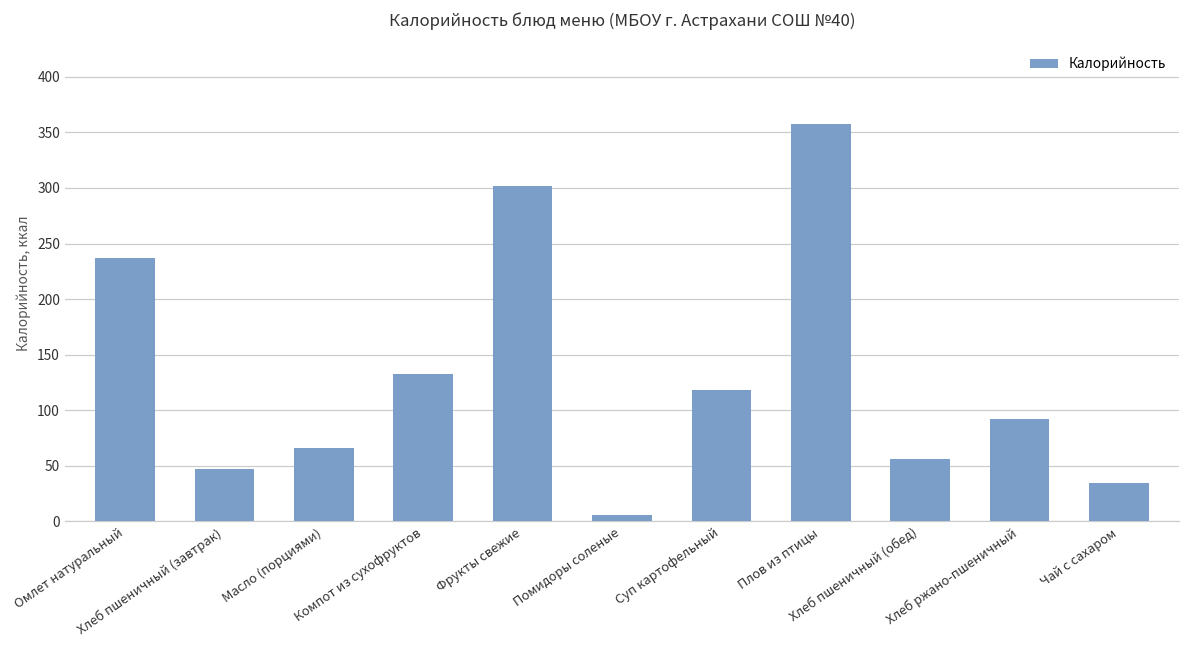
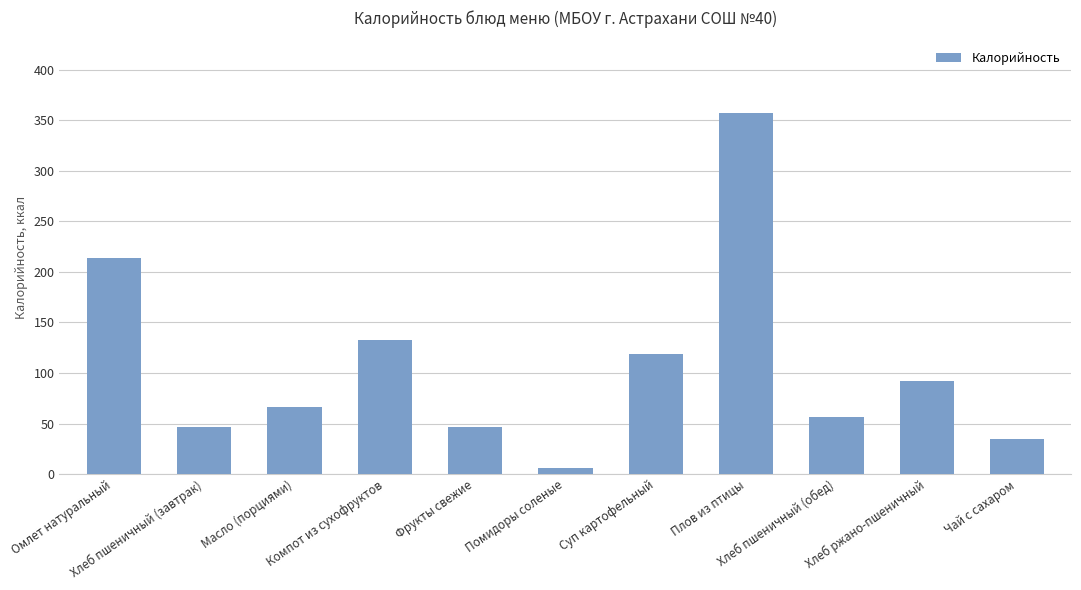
  {
-   "Омлет натуральный": 237,
+   "Омлет натуральный": 213,
    "Хлеб пшеничный (завтрак)": 47,
    "Масло (порциями)": 66,
    "Компот из сухофруктов": 133,
-   "Фрукты свежие": 301,
+   "Фрукты свежие": 47,
    "Помидоры соленые": 6,
    "Суп картофельный": 119,
    "Плов из птицы": 358,
    "Хлеб пшеничный (обед)": 56,
    "Хлеб ржано-пшеничный": 92,
    "Чай с сахаром": 35
  }
